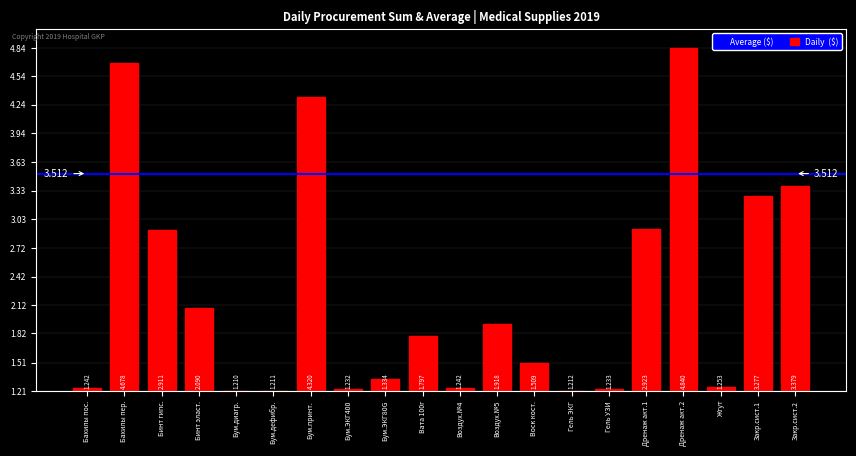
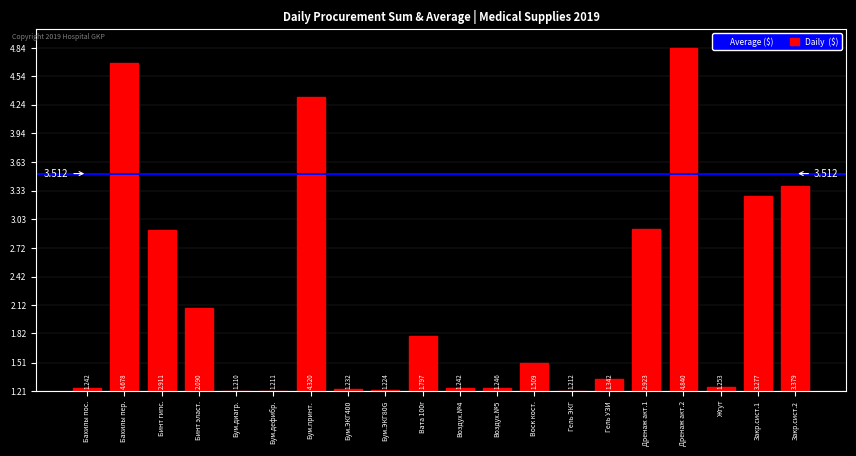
  {
    "Бахилы пос.": 1.242,
    "Бахилы пер.": 4.678,
    "Бинт гипс.": 2.911,
    "Бинт эласт.": 2.090,
    "Бум.диагр.": 1.210,
    "Бум.дефибр.": 1.211,
    "Бум.принт.": 4.320,
    "Бум.ЭКГ400": 1.232,
-   "Бум.ЭКГ80G": 1.334,
+   "Бум.ЭКГ80G": 1.224,
    "Вата 100г": 1.797,
    "Воздух.№4": 1.242,
-   "Воздух.№5": 1.918,
+   "Воздух.№5": 1.246,
    "Воск кост.": 1.509,
    "Гель ЭКГ": 1.212,
-   "Гель УЗИ": 1.233,
+   "Гель УЗИ": 1.342,
    "Дренаж акт.1": 2.923,
    "Дренаж акт.2": 4.840,
    "Жгут": 1.253,
    "Закр.сист.1": 3.277,
    "Закр.сист.2": 3.379
  }
